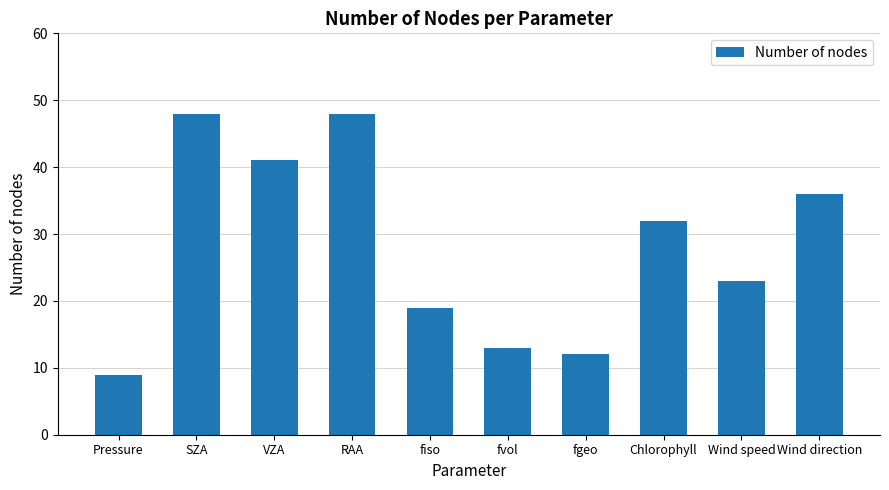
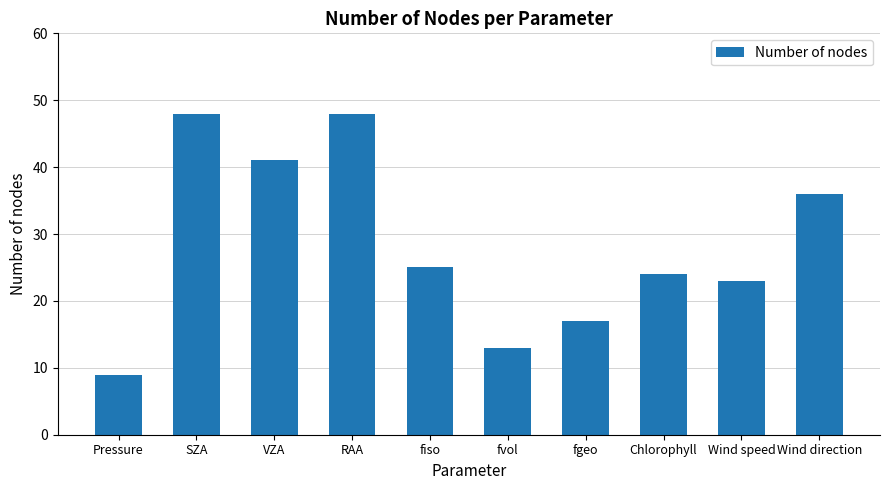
  {
    "Pressure": 9,
    "SZA": 48,
    "VZA": 41,
    "RAA": 48,
-   "fiso": 19,
+   "fiso": 25,
    "fvol": 13,
-   "fgeo": 12,
-   "Chlorophyll": 32,
+   "fgeo": 17,
+   "Chlorophyll": 24,
    "Wind speed": 23,
    "Wind direction": 36
  }
